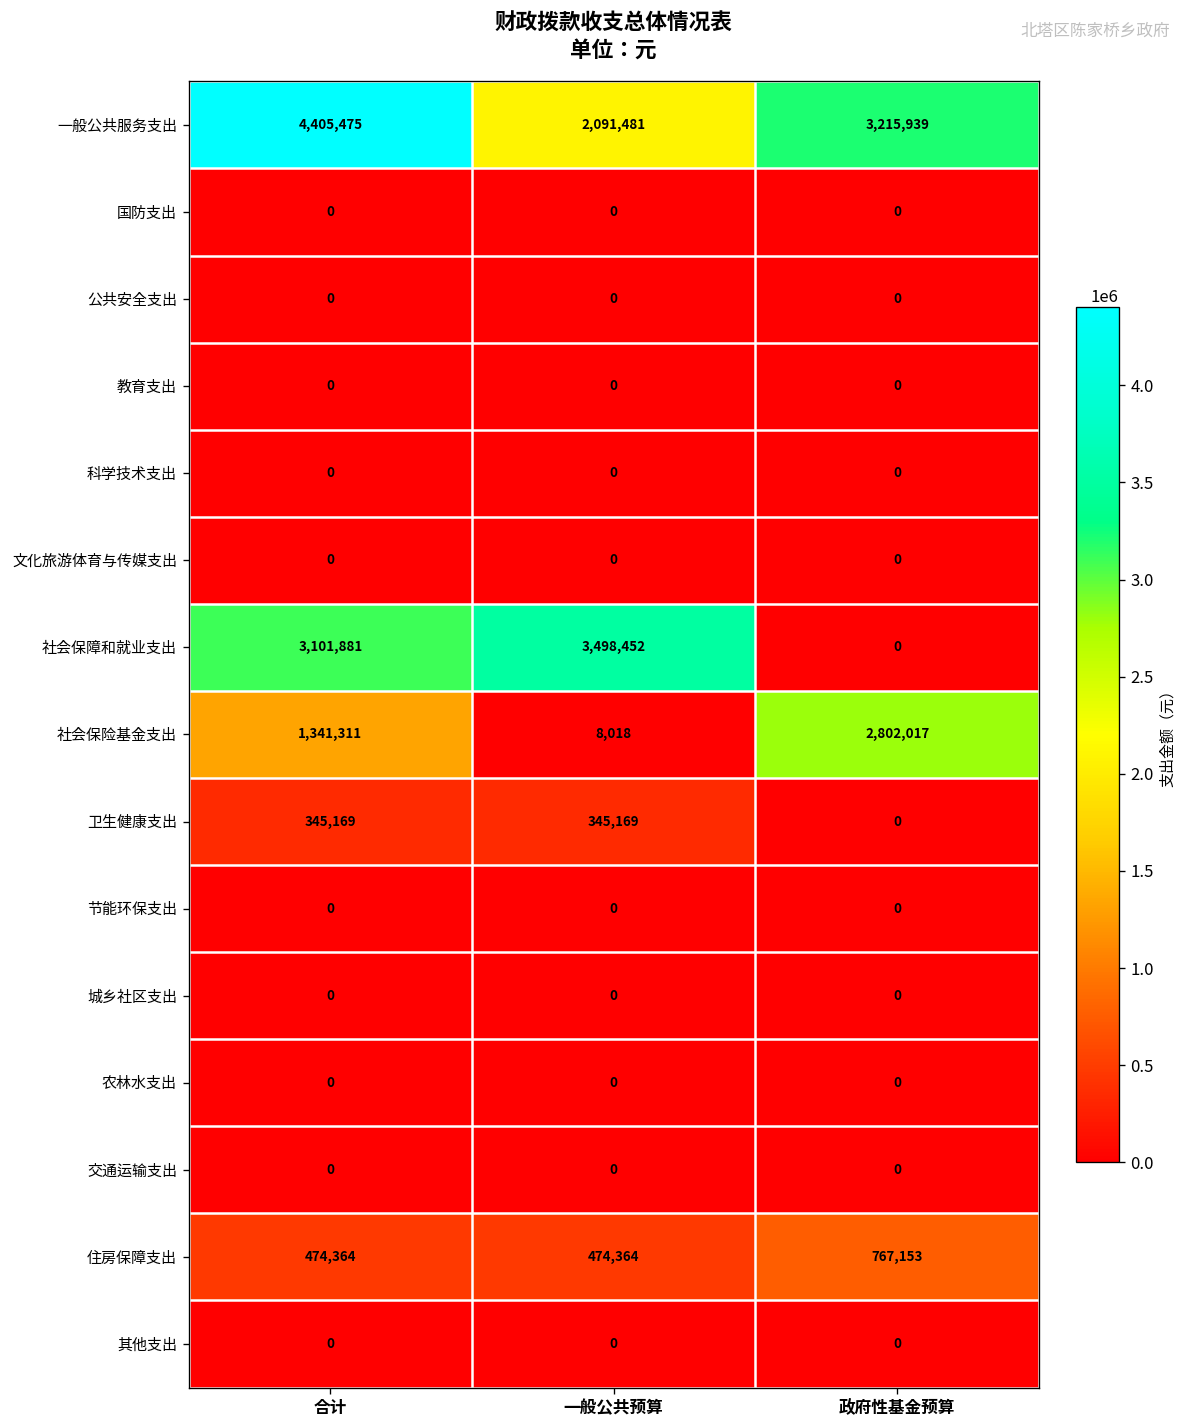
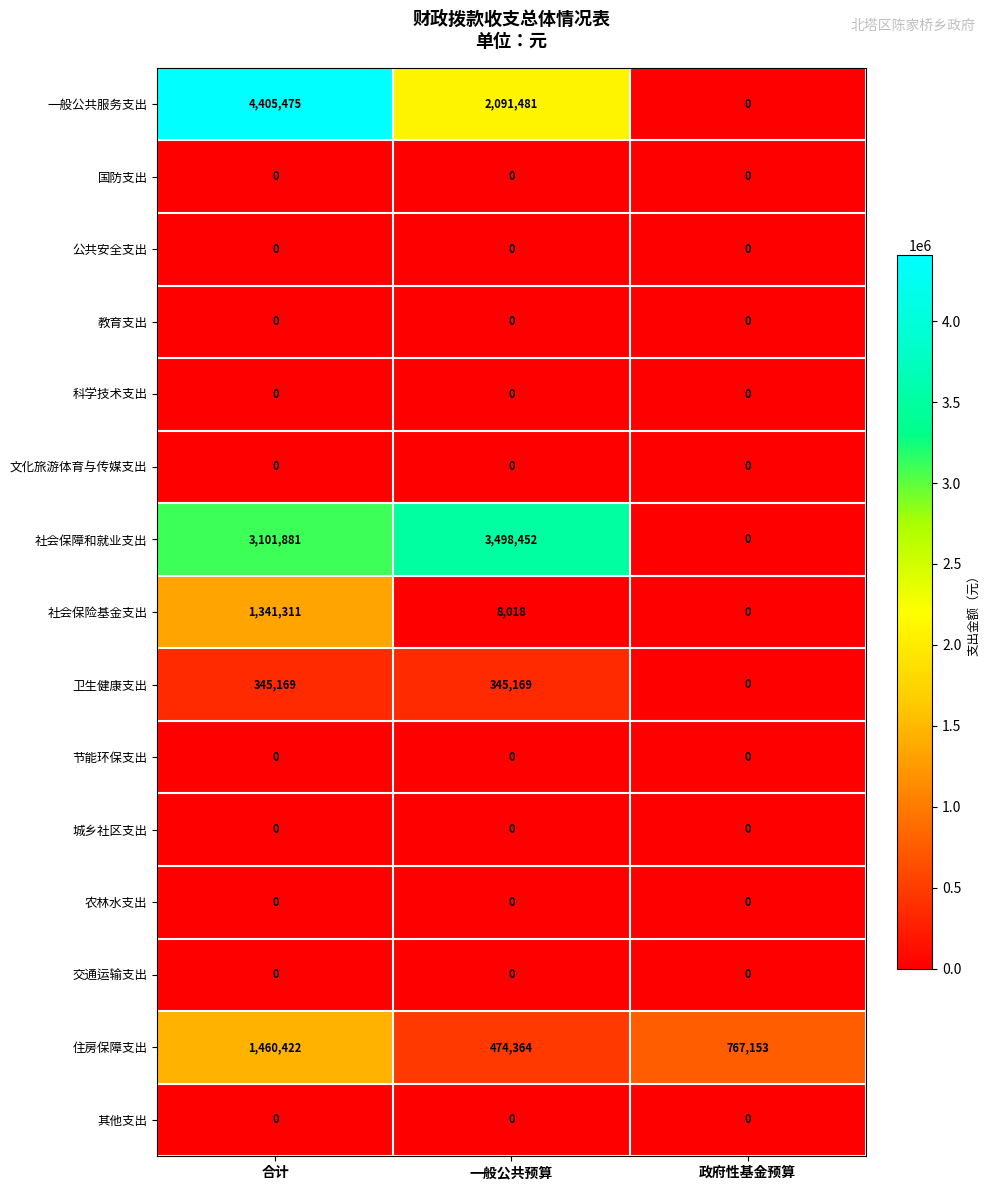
  {
    "一般公共服务支出": {
      "合计": "4,405,475",
      "一般公共预算": "2,091,481",
-     "政府性基金预算": "3,215,939"
+     "政府性基金预算": "0"
    },
    "国防支出": {
      "合计": "0",
      "一般公共预算": "0",
      "政府性基金预算": "0"
    },
    "公共安全支出": {
      "合计": "0",
      "一般公共预算": "0",
      "政府性基金预算": "0"
    },
    "教育支出": {
      "合计": "0",
      "一般公共预算": "0",
      "政府性基金预算": "0"
    },
    "科学技术支出": {
      "合计": "0",
      "一般公共预算": "0",
      "政府性基金预算": "0"
    },
    "文化旅游体育与传媒支出": {
      "合计": "0",
      "一般公共预算": "0",
      "政府性基金预算": "0"
    },
    "社会保障和就业支出": {
      "合计": "3,101,881",
      "一般公共预算": "3,498,452",
      "政府性基金预算": "0"
    },
    "社会保险基金支出": {
      "合计": "1,341,311",
      "一般公共预算": "8,018",
-     "政府性基金预算": "2,802,017"
+     "政府性基金预算": "0"
    },
    "卫生健康支出": {
      "合计": "345,169",
      "一般公共预算": "345,169",
      "政府性基金预算": "0"
    },
    "节能环保支出": {
      "合计": "0",
      "一般公共预算": "0",
      "政府性基金预算": "0"
    },
    "城乡社区支出": {
      "合计": "0",
      "一般公共预算": "0",
      "政府性基金预算": "0"
    },
    "农林水支出": {
      "合计": "0",
      "一般公共预算": "0",
      "政府性基金预算": "0"
    },
    "交通运输支出": {
      "合计": "0",
      "一般公共预算": "0",
      "政府性基金预算": "0"
    },
    "住房保障支出": {
-     "合计": "474,364",
+     "合计": "1,460,422",
      "一般公共预算": "474,364",
      "政府性基金预算": "767,153"
    },
    "其他支出": {
      "合计": "0",
      "一般公共预算": "0",
      "政府性基金预算": "0"
    }
  }
